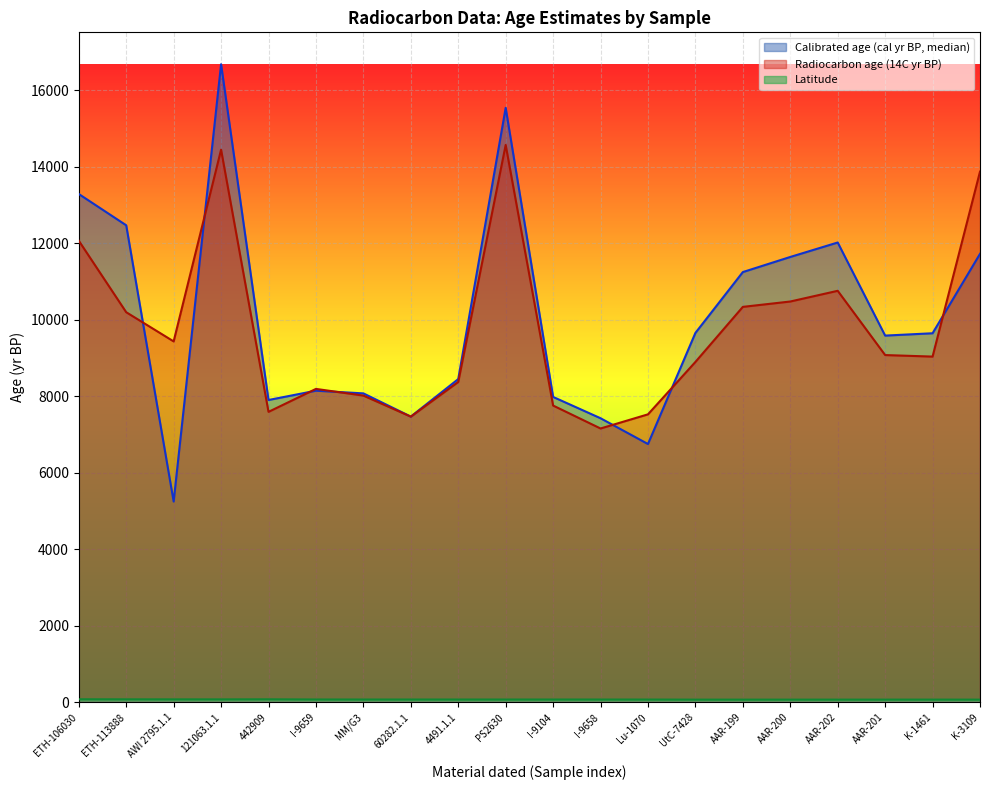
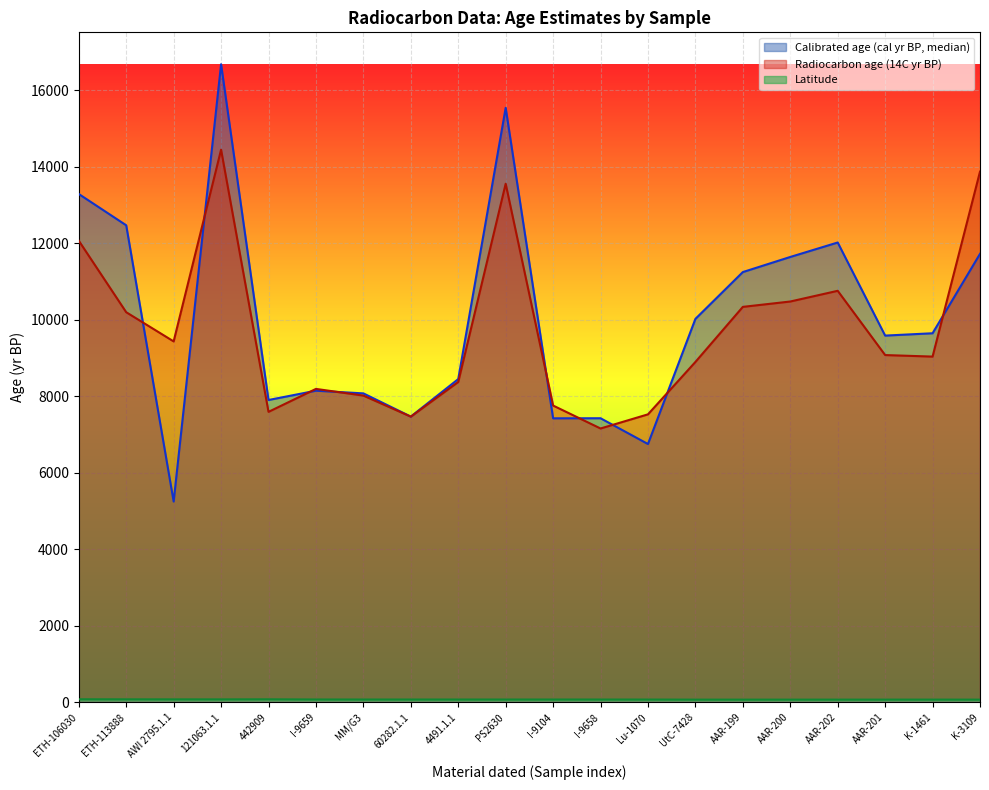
  {
    "Calibrated age (cal yr BP, median)": {
      "ETH-106030": 13300,
      "ETH-113888": 12500,
      "AWI 2795.1.1": 5300,
      "121063.1.1": 16700,
      "442909": 7900,
      "4491.1.1": 8500,
      "PS2630": 15500,
-     "I-9104": 8000,
+     "I-9104": 7400,
      "I-9658": 7400,
      "Lu-1070": 6800,
-     "UtC-7428": 9700,
+     "UtC-7428": 10000,
      "AAR-199": 11300,
      "AAR-200": 11600,
      "AAR-202": 12000,
      "AAR-201": 9600,
      "K-1461": 9700,
      "K-3109": 11700
    },
    "Radiocarbon age (14C yr BP)": {
      "ETH-106030": 12100,
      "ETH-113888": 10200,
      "AWI 2795.1.1": 9400,
      "121063.1.1": 14500,
      "442909": 7600,
      "4491.1.1": 8400,
-     "PS2630": 14600,
+     "PS2630": 13600,
      "I-9104": 7800,
      "I-9658": 7200,
      "Lu-1070": 7500,
      "UtC-7428": 8900,
      "AAR-199": 10300,
      "AAR-200": 10500,
      "AAR-202": 10800,
      "AAR-201": 9100,
      "K-1461": 9000,
      "K-3109": 13900
    },
    "Latitude": {
      "ETH-106030": 100,
      "ETH-113888": 100,
      "AWI 2795.1.1": 100,
      "121063.1.1": 100,
      "442909": 100,
      "I-9659": 100,
      "MM/G3": 100,
      "60282.1.1": 100,
      "4491.1.1": 100,
      "PS2630": 100,
      "I-9104": 100,
      "I-9658": 100,
      "Lu-1070": 100,
      "UtC-7428": 100,
      "AAR-199": 100,
      "AAR-200": 100,
      "AAR-202": 100,
      "AAR-201": 100,
      "K-1461": 100,
      "K-3109": 100
    }
  }
